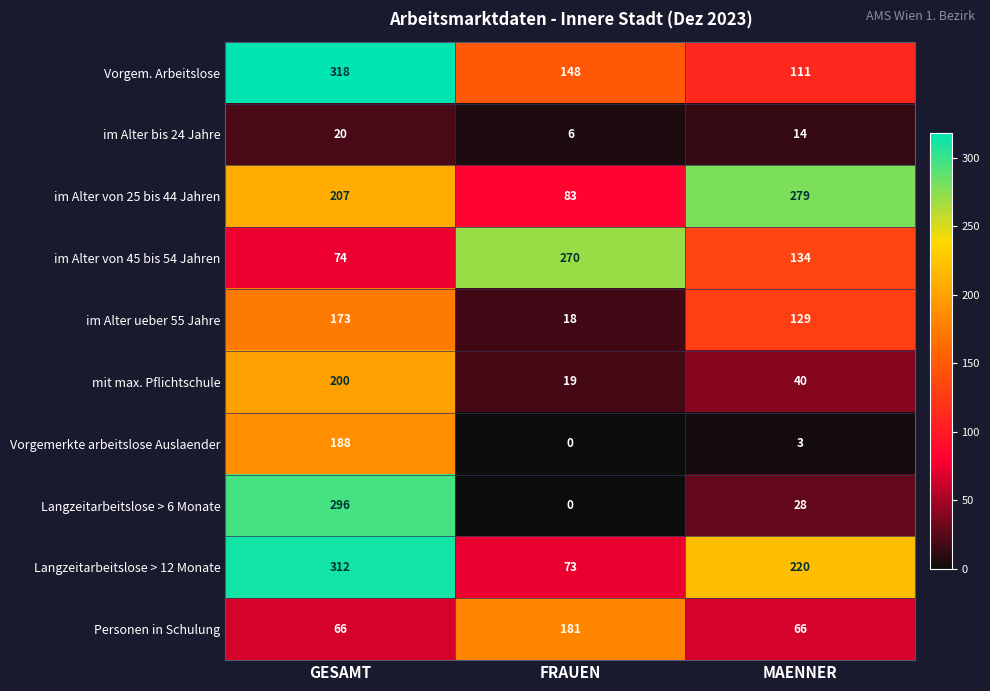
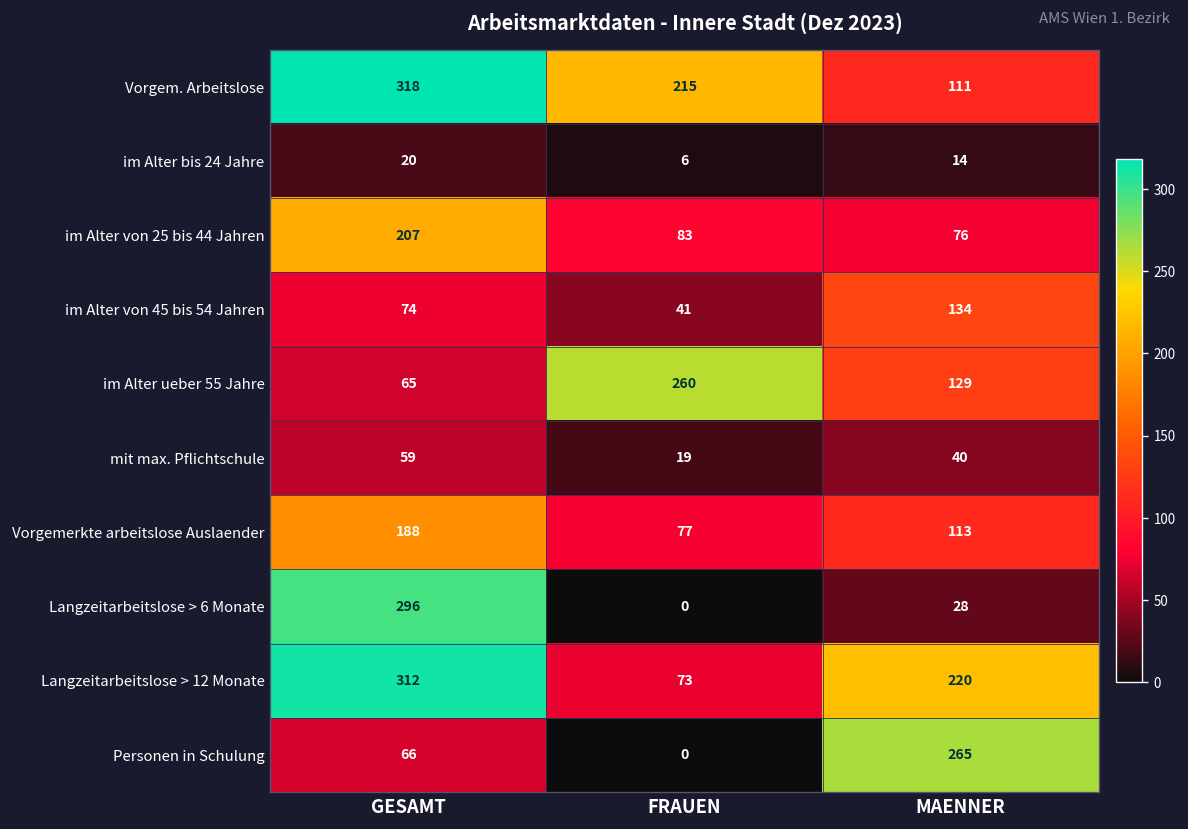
  {
    "Vorgem. Arbeitslose": {
      "GESAMT": 318,
-     "FRAUEN": 148,
+     "FRAUEN": 215,
      "MAENNER": 111
    },
    "im Alter bis 24 Jahre": {
      "GESAMT": 20,
      "FRAUEN": 6,
      "MAENNER": 14
    },
    "im Alter von 25 bis 44 Jahren": {
      "GESAMT": 207,
      "FRAUEN": 83,
-     "MAENNER": 279
+     "MAENNER": 76
    },
    "im Alter von 45 bis 54 Jahren": {
      "GESAMT": 74,
-     "FRAUEN": 270,
+     "FRAUEN": 41,
      "MAENNER": 134
    },
    "im Alter ueber 55 Jahre": {
-     "GESAMT": 173,
-     "FRAUEN": 18,
+     "GESAMT": 65,
+     "FRAUEN": 260,
      "MAENNER": 129
    },
    "mit max. Pflichtschule": {
-     "GESAMT": 200,
+     "GESAMT": 59,
      "FRAUEN": 19,
      "MAENNER": 40
    },
    "Vorgemerkte arbeitslose Auslaender": {
      "GESAMT": 188,
-     "FRAUEN": 0,
-     "MAENNER": 3
+     "FRAUEN": 77,
+     "MAENNER": 113
    },
    "Langzeitarbeitslose > 6 Monate": {
      "GESAMT": 296,
      "FRAUEN": 0,
      "MAENNER": 28
    },
    "Langzeitarbeitslose > 12 Monate": {
      "GESAMT": 312,
      "FRAUEN": 73,
      "MAENNER": 220
    },
    "Personen in Schulung": {
      "GESAMT": 66,
-     "FRAUEN": 181,
-     "MAENNER": 66
+     "FRAUEN": 0,
+     "MAENNER": 265
    }
  }
